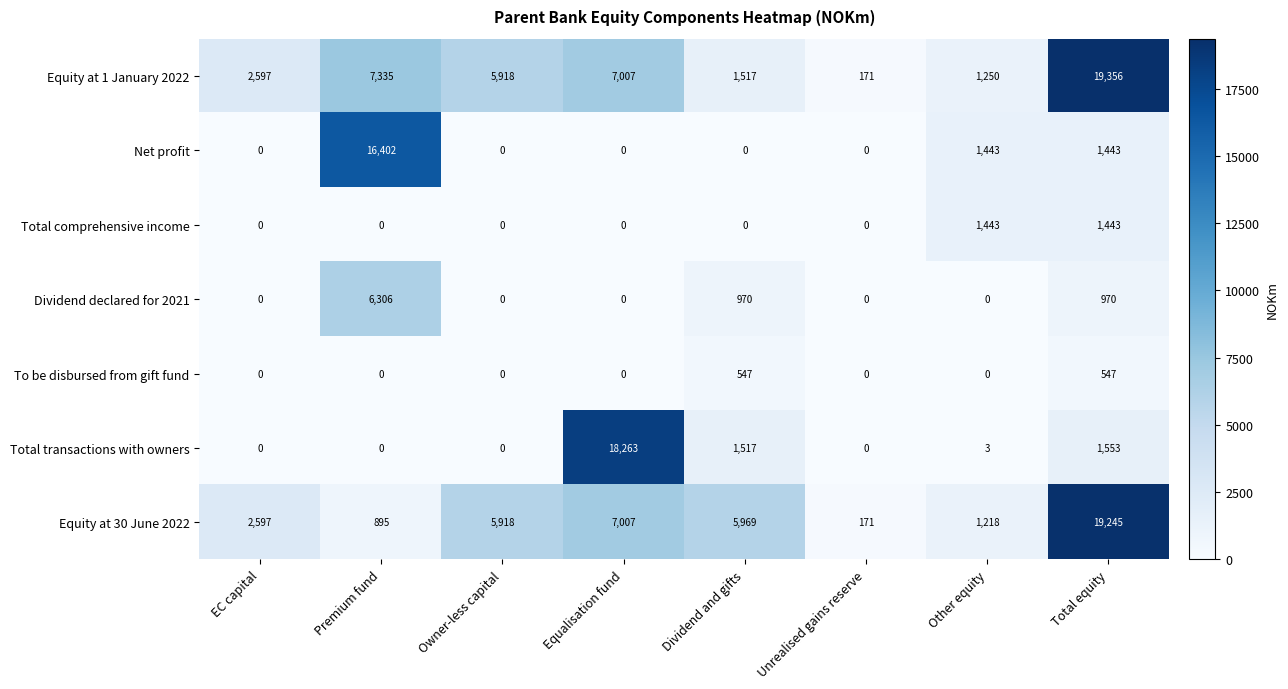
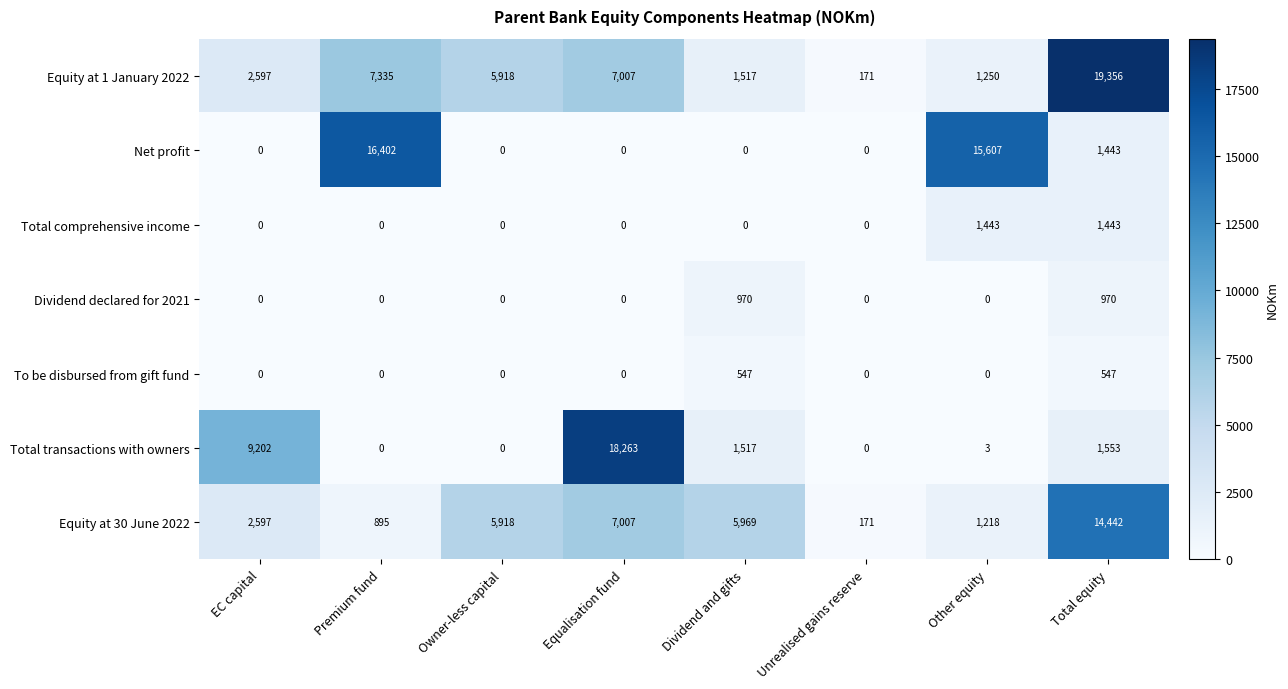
  {
    "Equity at 1 January 2022": {
      "EC capital": "2,597",
      "Premium fund": "7,335",
      "Owner-less capital": "5,918",
      "Equalisation fund": "7,007",
      "Dividend and gifts": "1,517",
      "Unrealised gains reserve": "171",
      "Other equity": "1,250",
      "Total equity": "19,356"
    },
    "Net profit": {
      "EC capital": "0",
      "Premium fund": "16,402",
      "Owner-less capital": "0",
      "Equalisation fund": "0",
      "Dividend and gifts": "0",
      "Unrealised gains reserve": "0",
-     "Other equity": "1,443",
+     "Other equity": "15,607",
      "Total equity": "1,443"
    },
    "Total comprehensive income": {
      "EC capital": "0",
      "Premium fund": "0",
      "Owner-less capital": "0",
      "Equalisation fund": "0",
      "Dividend and gifts": "0",
      "Unrealised gains reserve": "0",
      "Other equity": "1,443",
      "Total equity": "1,443"
    },
    "Dividend declared for 2021": {
      "EC capital": "0",
-     "Premium fund": "6,306",
+     "Premium fund": "0",
      "Owner-less capital": "0",
      "Equalisation fund": "0",
      "Dividend and gifts": "970",
      "Unrealised gains reserve": "0",
      "Other equity": "0",
      "Total equity": "970"
    },
    "To be disbursed from gift fund": {
      "EC capital": "0",
      "Premium fund": "0",
      "Owner-less capital": "0",
      "Equalisation fund": "0",
      "Dividend and gifts": "547",
      "Unrealised gains reserve": "0",
      "Other equity": "0",
      "Total equity": "547"
    },
    "Total transactions with owners": {
-     "EC capital": "0",
+     "EC capital": "9,202",
      "Premium fund": "0",
      "Owner-less capital": "0",
      "Equalisation fund": "18,263",
      "Dividend and gifts": "1,517",
      "Unrealised gains reserve": "0",
      "Other equity": "3",
      "Total equity": "1,553"
    },
    "Equity at 30 June 2022": {
      "EC capital": "2,597",
      "Premium fund": "895",
      "Owner-less capital": "5,918",
      "Equalisation fund": "7,007",
      "Dividend and gifts": "5,969",
      "Unrealised gains reserve": "171",
      "Other equity": "1,218",
-     "Total equity": "19,245"
+     "Total equity": "14,442"
    }
  }
